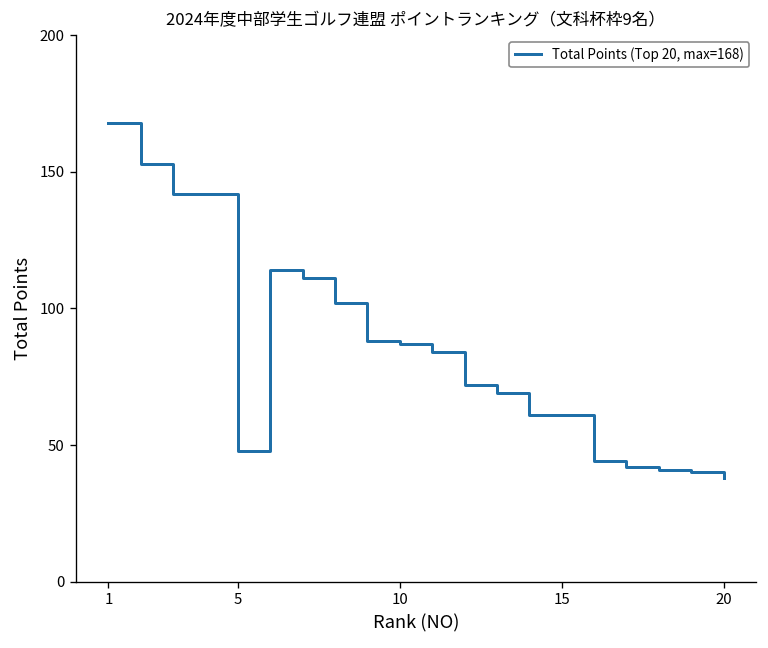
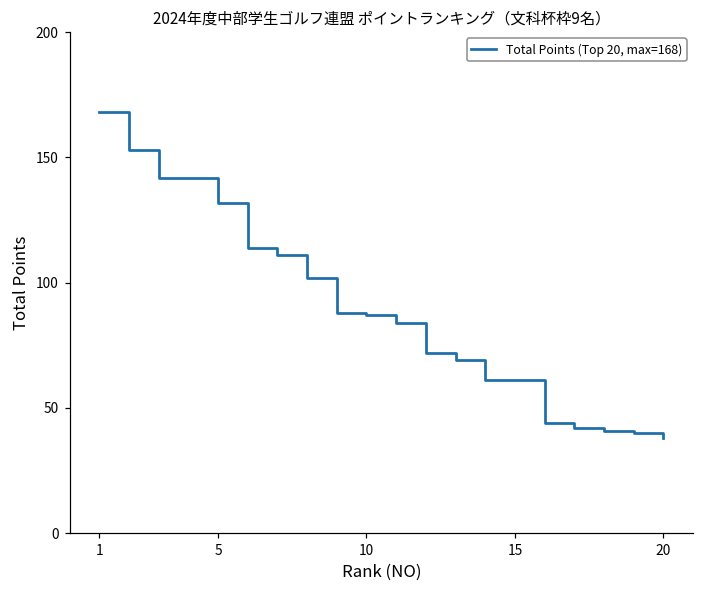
  {
    "1": 168,
-   "5": 48,
+   "5": 132,
    "10": 87,
    "15": 61,
    "20": 38
  }
